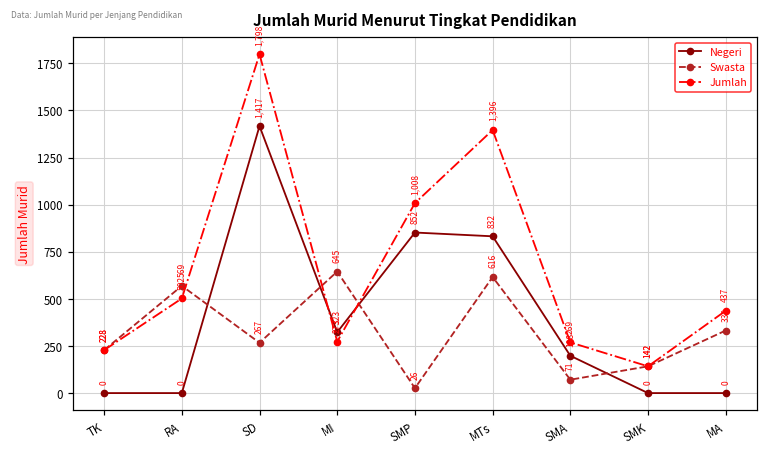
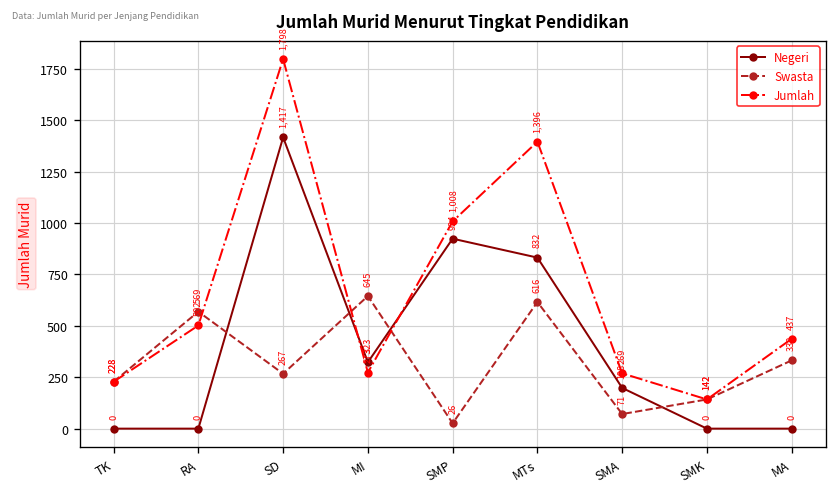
  {
    "Negeri": {
      "TK": "0",
      "RA": "0",
      "SD": "1,417",
-     "SMP": "852",
+     "SMP": "924",
      "MTs": "832",
      "SMK": "0",
      "MA": "0"
    },
    "Swasta": {
      "RA": "569",
      "SD": "267",
      "MI": "645",
      "SMP": "26",
      "MTs": "616",
      "SMA": "71"
    },
    "Jumlah": {
      "SD": "1,798",
      "SMP": "1,008",
      "MTs": "1,396",
      "SMA": "269",
      "MA": "437"
    }
  }
